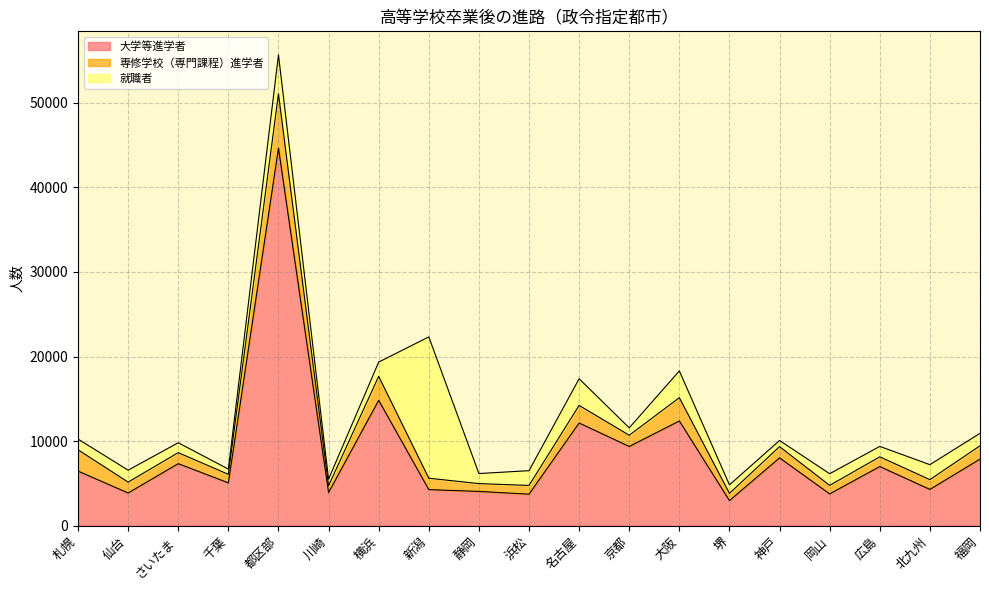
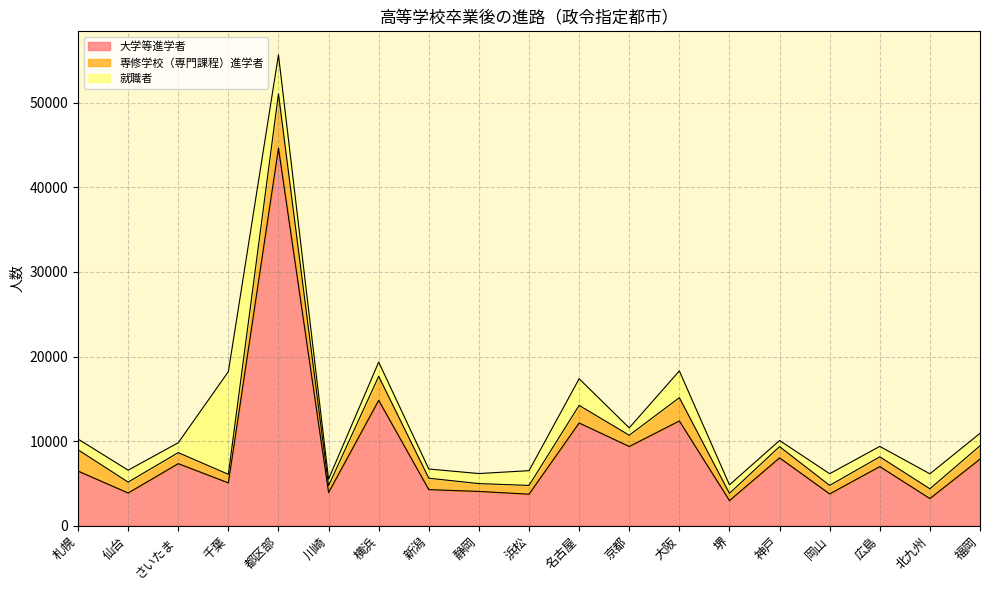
  {
    "大学等進学者": {
      "札幌": 6000,
      "仙台": 4000,
      "さいたま": 7000,
      "千葉": 5000,
      "都区部": 45000,
      "川崎": 4000,
      "横浜": 15000,
      "新潟": 4000,
      "静岡": 4000,
      "浜松": 4000,
      "名古屋": 12000,
      "京都": 9000,
      "大阪": 12000,
      "堺": 3000,
      "神戸": 8000,
      "岡山": 4000,
      "広島": 7000,
-     "北九州": 4000,
+     "北九州": 3000,
      "福岡": 8000
    },
    "専修学校（専門課程）進学者": {
      "札幌": 3000,
      "仙台": 1000,
      "さいたま": 1000,
      "千葉": 1000,
      "都区部": 6000,
      "川崎": 1000,
      "横浜": 3000,
      "新潟": 1000,
      "静岡": 1000,
      "浜松": 1000,
      "名古屋": 2000,
      "京都": 1000,
      "大阪": 3000,
      "堺": 1000,
      "神戸": 1000,
      "岡山": 1000,
      "広島": 1000,
      "北九州": 1000,
      "福岡": 2000
    },
    "就職者": {
      "札幌": 1000,
      "仙台": 1000,
      "さいたま": 1000,
-     "千葉": 1000,
+     "千葉": 12000,
      "都区部": 5000,
      "川崎": 1000,
      "横浜": 2000,
-     "新潟": 17000,
+     "新潟": 1000,
      "静岡": 1000,
      "浜松": 2000,
      "名古屋": 3000,
      "京都": 1000,
      "大阪": 3000,
      "堺": 1000,
      "神戸": 1000,
      "岡山": 1000,
      "広島": 1000,
      "北九州": 2000,
      "福岡": 1000
    }
  }
